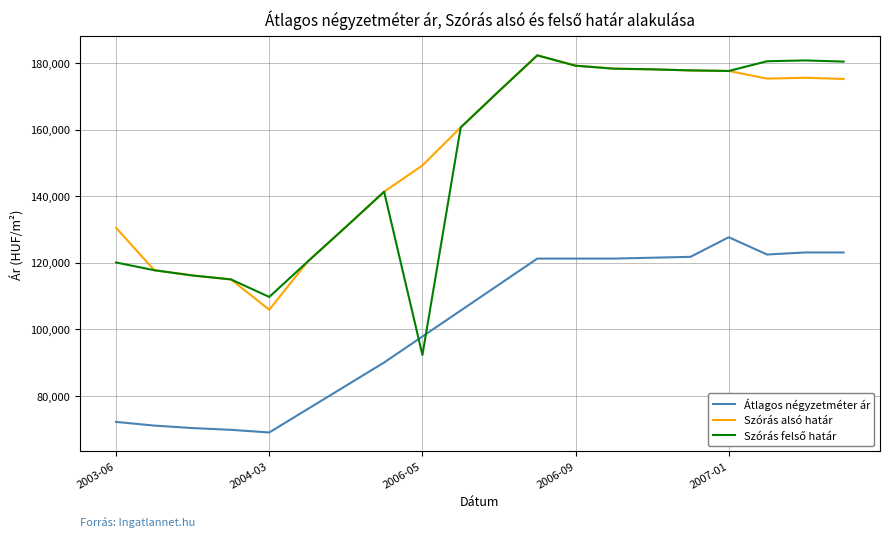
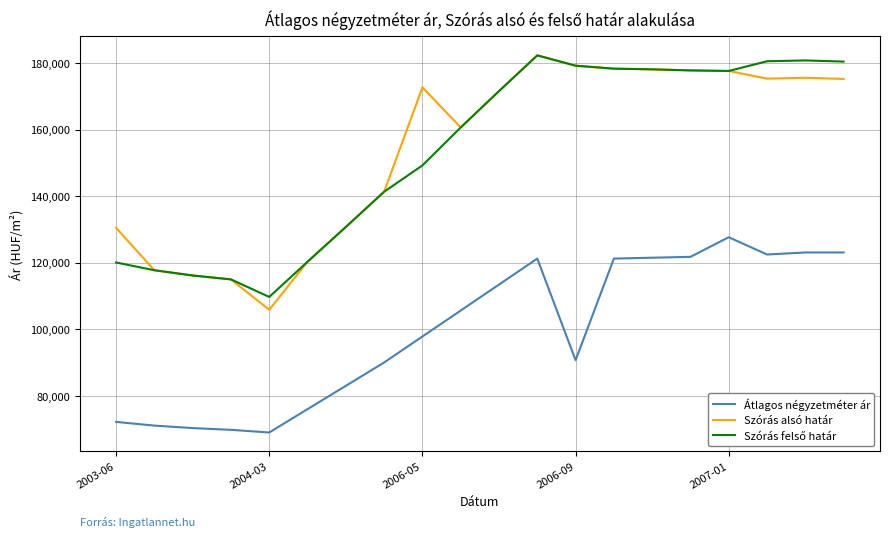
  {
    "Átlagos négyzetméter ár": {
      "2003-06": "72,000",
      "2004-03": "69,000",
      "2006-05": "98,000",
-     "2006-09": "121,000",
+     "2006-09": "91,000",
      "2007-01": "128,000"
    },
    "Szórás alsó határ": {
      "2003-06": "131,000",
      "2004-03": "106,000",
-     "2006-05": "149,000"
+     "2006-05": "173,000"
    },
    "Szórás felső határ": {
      "2003-06": "120,000",
      "2004-03": "110,000",
-     "2006-05": "92,000"
+     "2006-05": "149,000"
    }
  }
